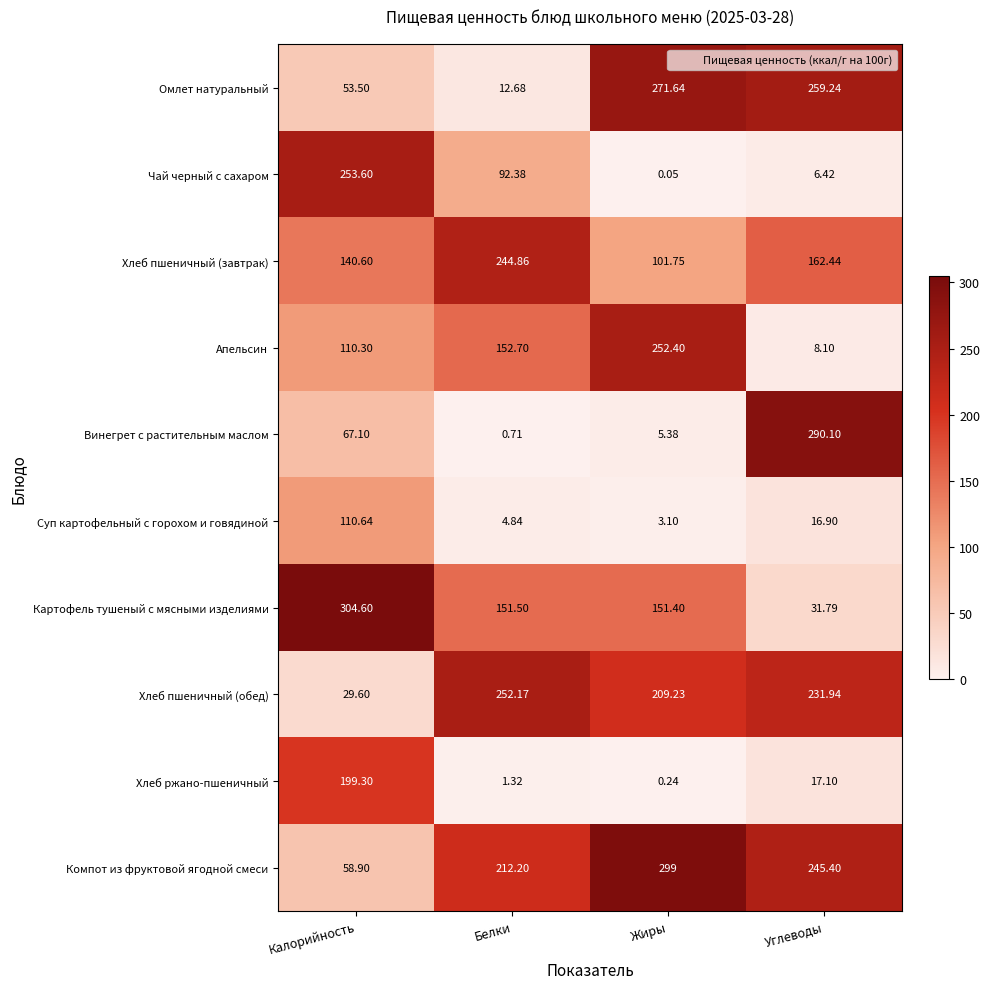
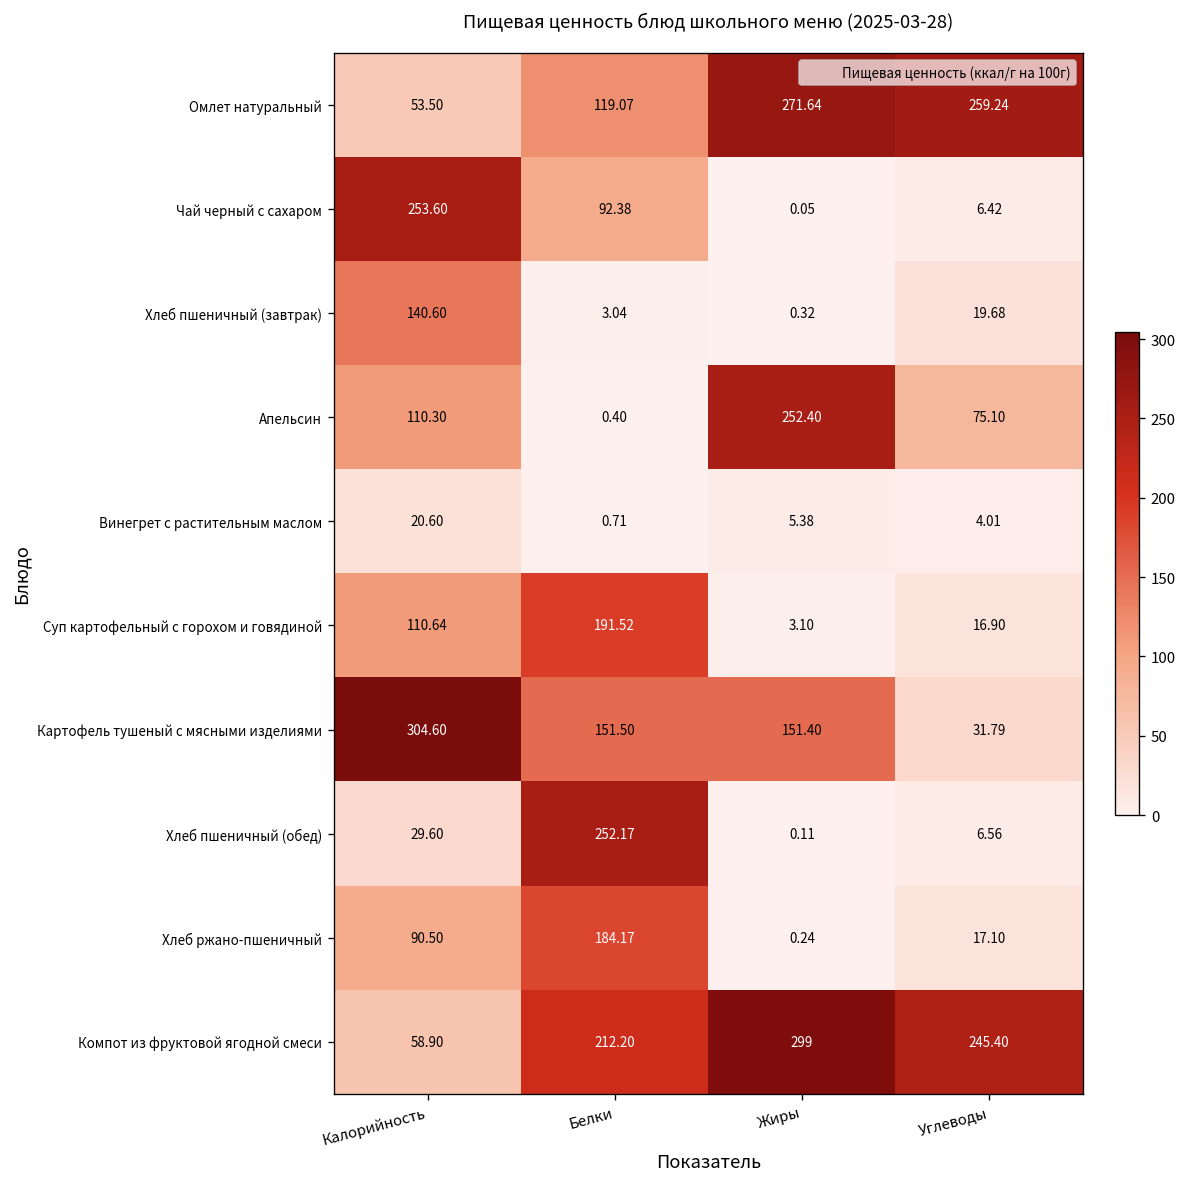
  {
    "Омлет натуральный": {
      "Калорийность": 53.50,
-     "Белки": 12.68,
+     "Белки": 119.07,
      "Жиры": 271.64,
      "Углеводы": 259.24
    },
    "Чай черный с сахаром": {
      "Калорийность": 253.60,
      "Белки": 92.38,
      "Жиры": 0.05,
      "Углеводы": 6.42
    },
    "Хлеб пшеничный (завтрак)": {
      "Калорийность": 140.60,
-     "Белки": 244.86,
-     "Жиры": 101.75,
-     "Углеводы": 162.44
+     "Белки": 3.04,
+     "Жиры": 0.32,
+     "Углеводы": 19.68
    },
    "Апельсин": {
      "Калорийность": 110.30,
-     "Белки": 152.70,
+     "Белки": 0.40,
      "Жиры": 252.40,
-     "Углеводы": 8.10
+     "Углеводы": 75.10
    },
    "Винегрет с растительным маслом": {
-     "Калорийность": 67.10,
+     "Калорийность": 20.60,
      "Белки": 0.71,
      "Жиры": 5.38,
-     "Углеводы": 290.10
+     "Углеводы": 4.01
    },
    "Суп картофельный с горохом и говядиной": {
      "Калорийность": 110.64,
-     "Белки": 4.84,
+     "Белки": 191.52,
      "Жиры": 3.10,
      "Углеводы": 16.90
    },
    "Картофель тушеный с мясными изделиями": {
      "Калорийность": 304.60,
      "Белки": 151.50,
      "Жиры": 151.40,
      "Углеводы": 31.79
    },
    "Хлеб пшеничный (обед)": {
      "Калорийность": 29.60,
      "Белки": 252.17,
-     "Жиры": 209.23,
-     "Углеводы": 231.94
+     "Жиры": 0.11,
+     "Углеводы": 6.56
    },
    "Хлеб ржано-пшеничный": {
-     "Калорийность": 199.30,
-     "Белки": 1.32,
+     "Калорийность": 90.50,
+     "Белки": 184.17,
      "Жиры": 0.24,
      "Углеводы": 17.10
    },
    "Компот из фруктовой ягодной смеси": {
      "Калорийность": 58.90,
      "Белки": 212.20,
      "Жиры": 299,
      "Углеводы": 245.40
    }
  }
